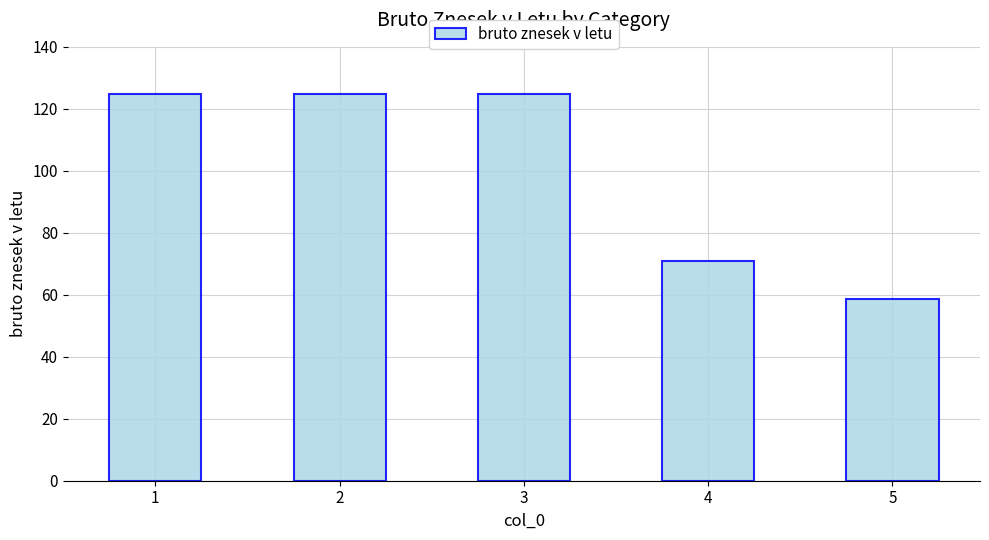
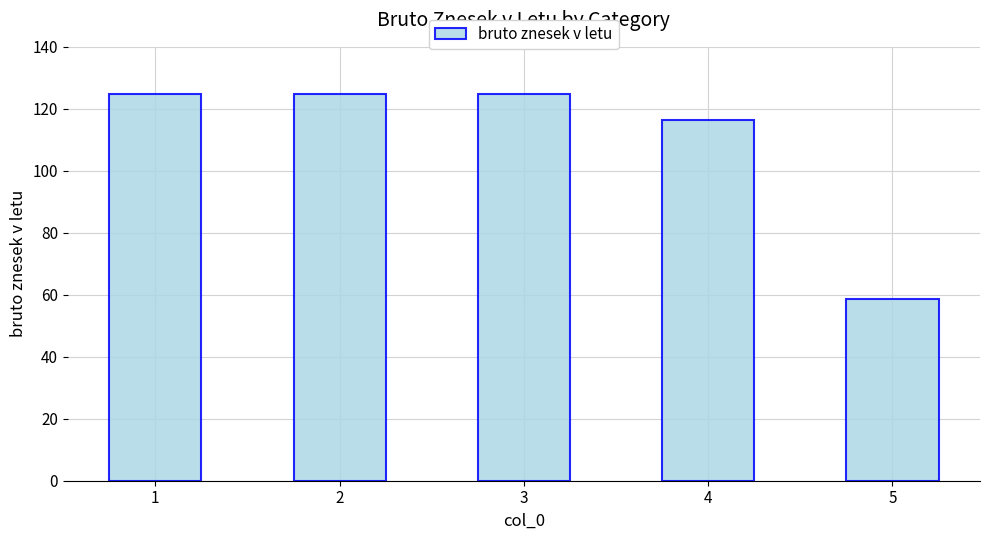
  {
    "1": 125,
    "2": 125,
    "3": 125,
-   "4": 71,
+   "4": 116,
    "5": 59
  }
